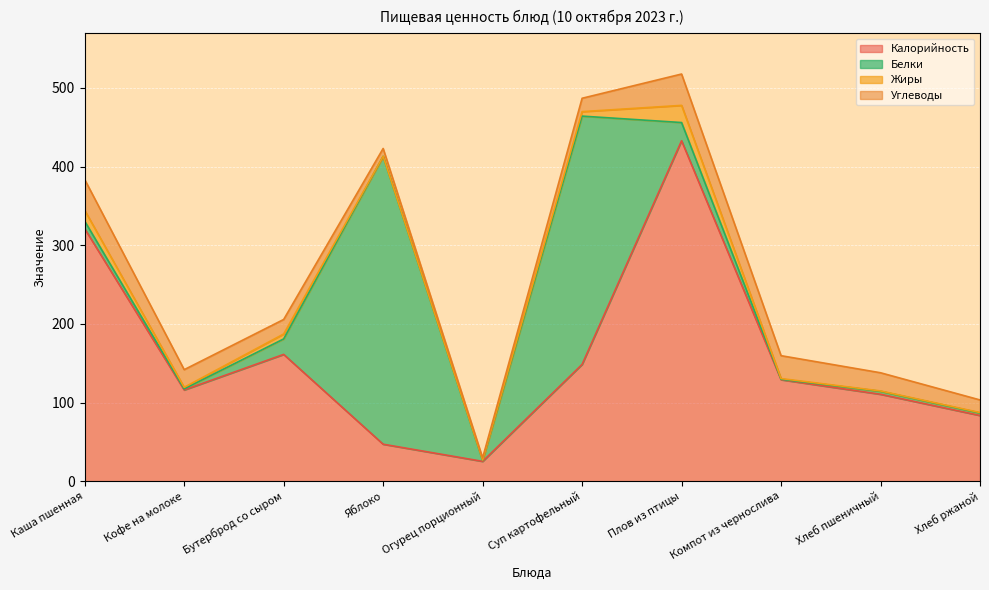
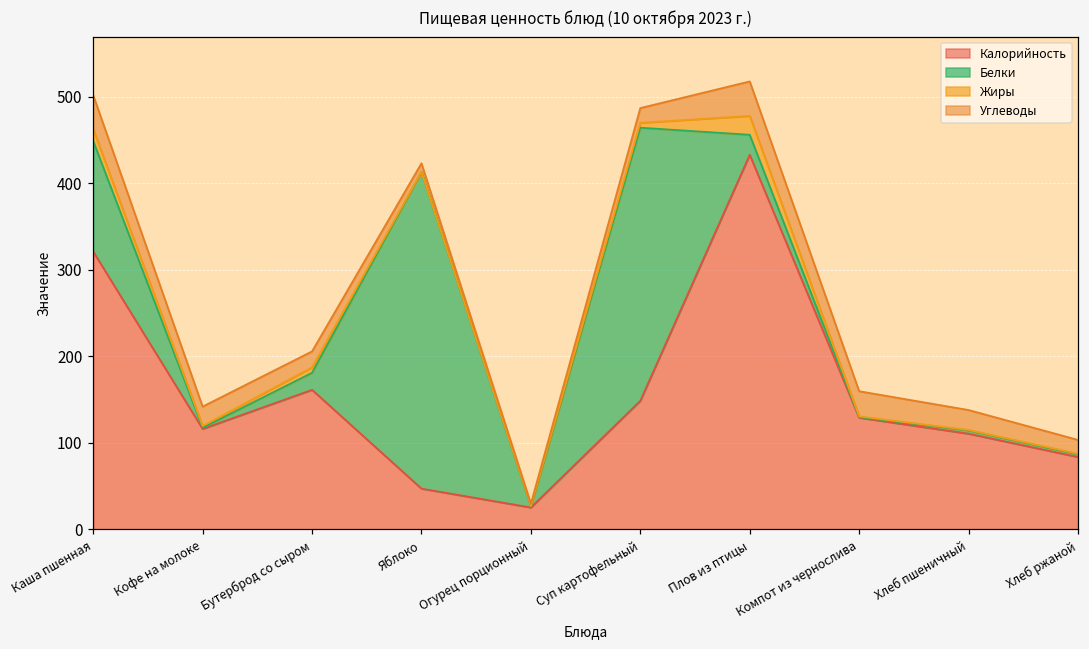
  {
    "Белки": {
-     "Каша пшенная": 10,
+     "Каша пшенная": 130,
      "Бутерброд со сыром": 20,
      "Суп картофельный": 320,
      "Плов из птицы": 20
    }
  }
